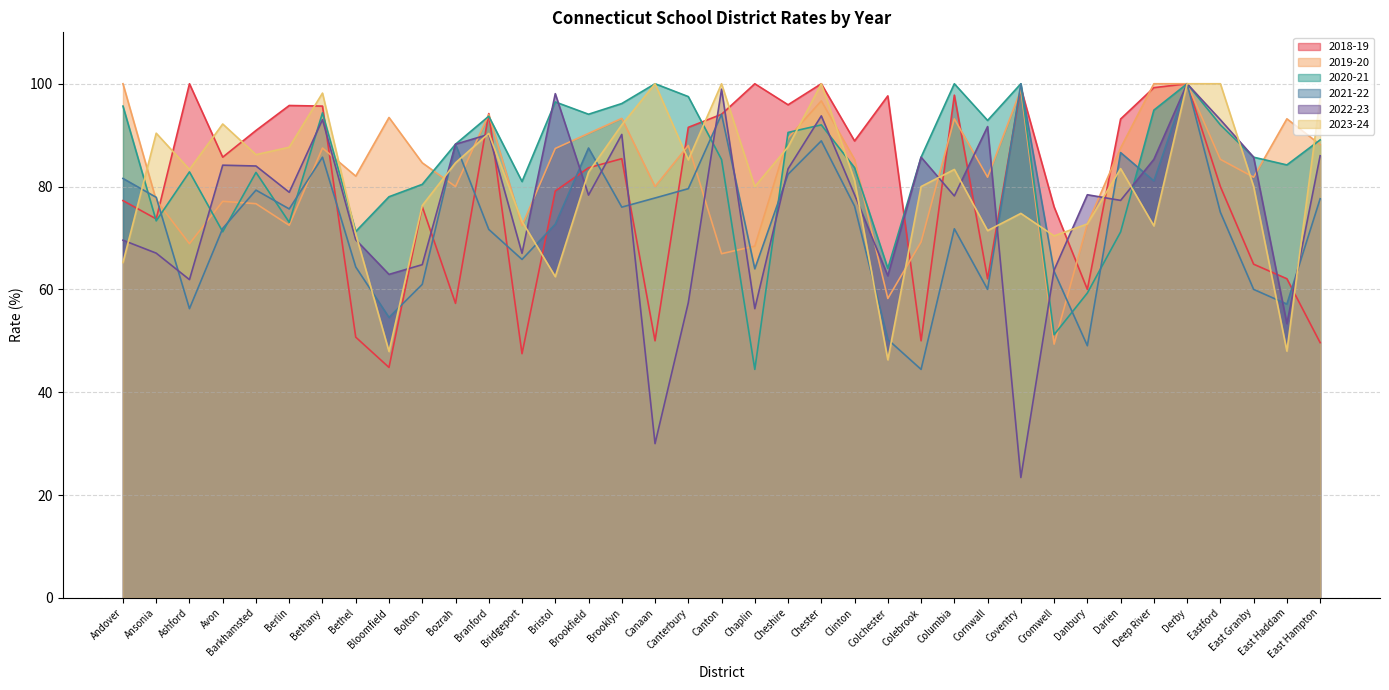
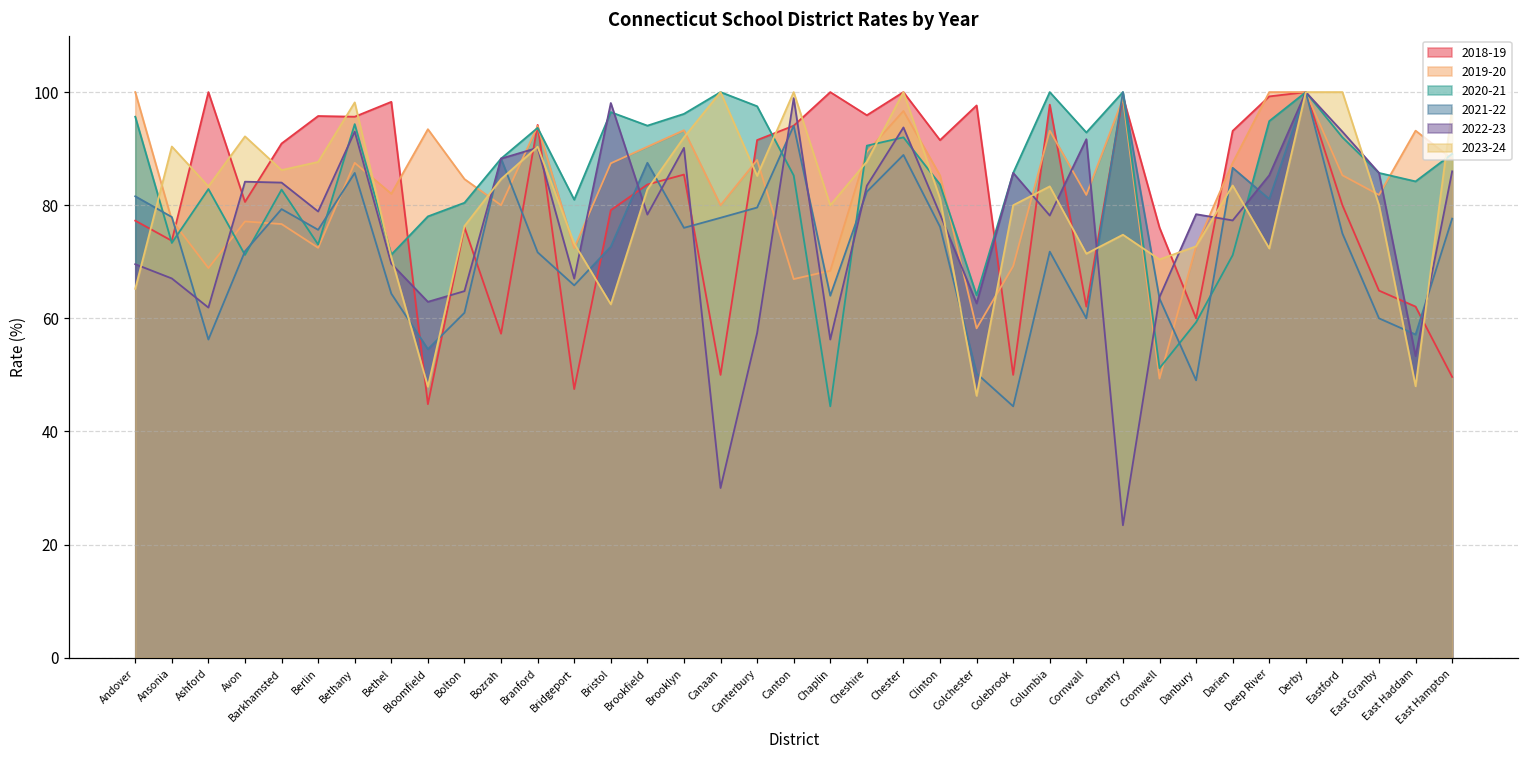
  {
    "2018-19": {
      "Andover": 77,
      "Ashford": 100,
-     "Avon": 86,
+     "Avon": 81,
      "Barkhamsted": 91,
      "Berlin": 96,
      "Bethany": 96,
-     "Bethel": 51,
+     "Bethel": 98,
      "Bloomfield": 45,
      "Bozrah": 57,
      "Bridgeport": 47,
      "Bristol": 79,
      "Brookfield": 84,
      "Brooklyn": 85,
      "Canaan": 50,
      "Canterbury": 92,
      "Chaplin": 100,
      "Cheshire": 96,
-     "Clinton": 89,
+     "Clinton": 92,
      "Colchester": 98,
      "Colebrook": 50,
      "Columbia": 98,
      "Cornwall": 62,
      "Cromwell": 76,
      "Danbury": 60,
      "Darien": 93,
      "Deep River": 99,
      "Eastford": 80,
      "East Granby": 65,
      "East Haddam": 62,
      "East Hampton": 50
    }
  }
